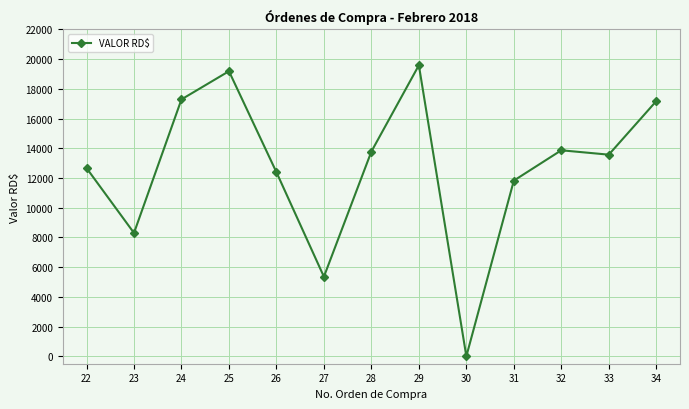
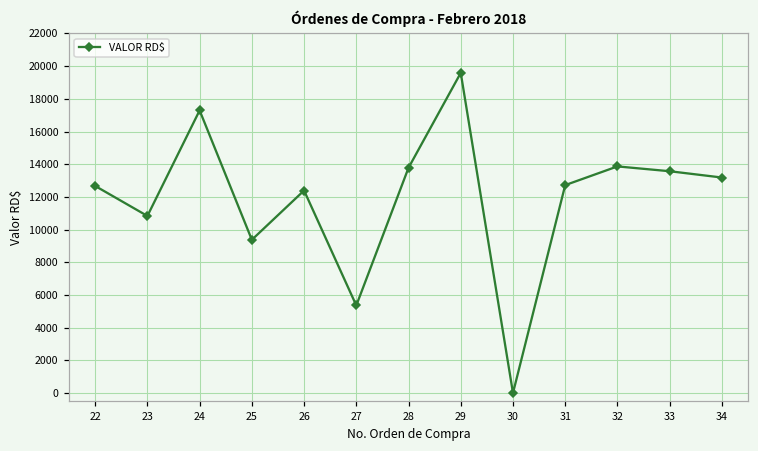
  {
    "22": 12700,
-   "23": 8300,
+   "23": 10800,
    "24": 17300,
-   "25": 19200,
+   "25": 9400,
    "26": 12400,
    "27": 5400,
    "28": 13800,
    "29": 19600,
    "30": 0,
-   "31": 11800,
+   "31": 12700,
    "32": 13900,
    "33": 13600,
-   "34": 17200
+   "34": 13200
  }
